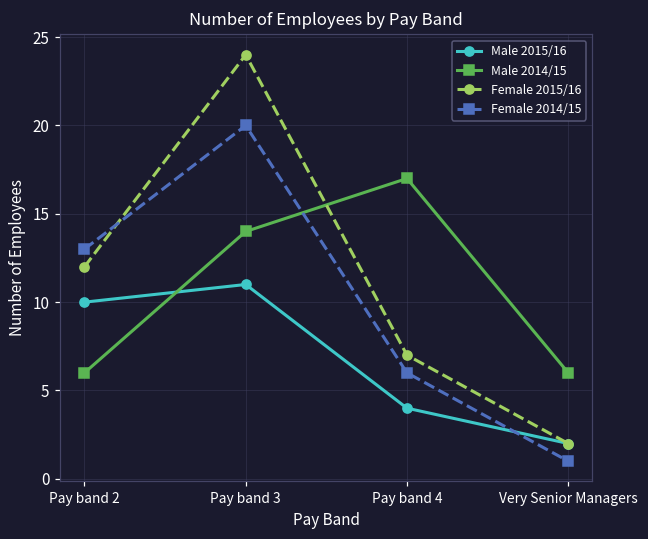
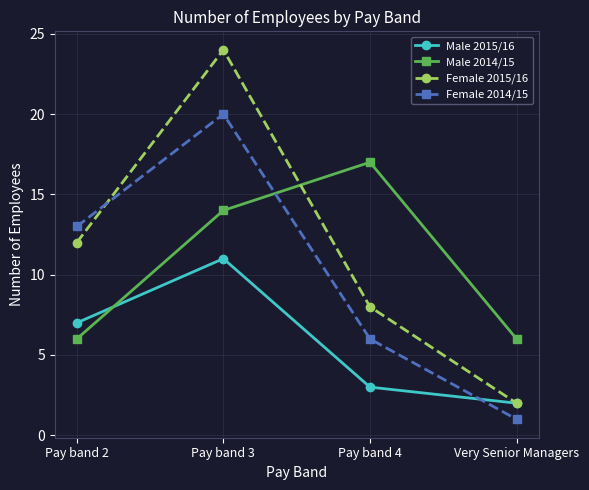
  {
    "Male 2015/16": {
-     "Pay band 2": 10,
+     "Pay band 2": 7,
      "Pay band 3": 11,
-     "Pay band 4": 4
+     "Pay band 4": 3
    },
    "Male 2014/15": {
      "Pay band 2": 6,
      "Pay band 3": 14,
      "Pay band 4": 17,
      "Very Senior Managers": 6
    },
    "Female 2015/16": {
      "Pay band 2": 12,
      "Pay band 3": 24,
-     "Pay band 4": 7
+     "Pay band 4": 8
    },
    "Female 2014/15": {
      "Pay band 2": 13,
      "Pay band 3": 20,
      "Pay band 4": 6,
      "Very Senior Managers": 1
    }
  }
